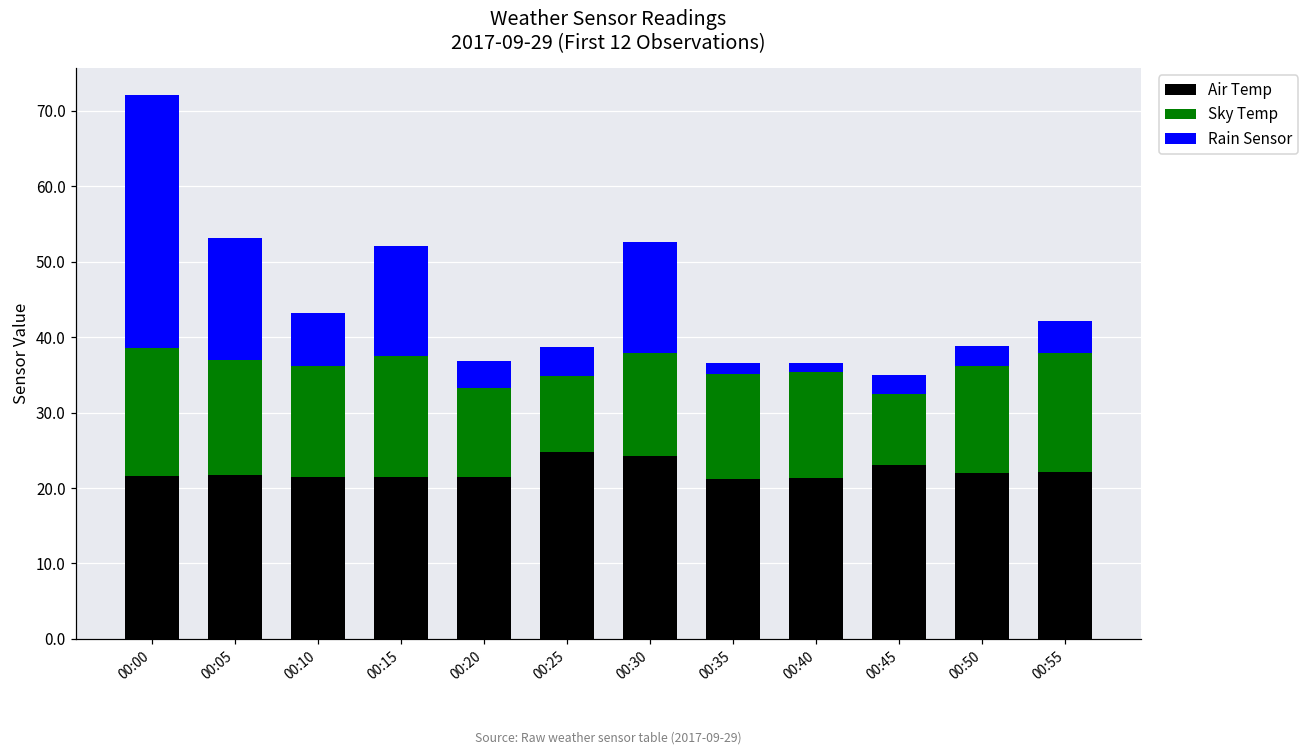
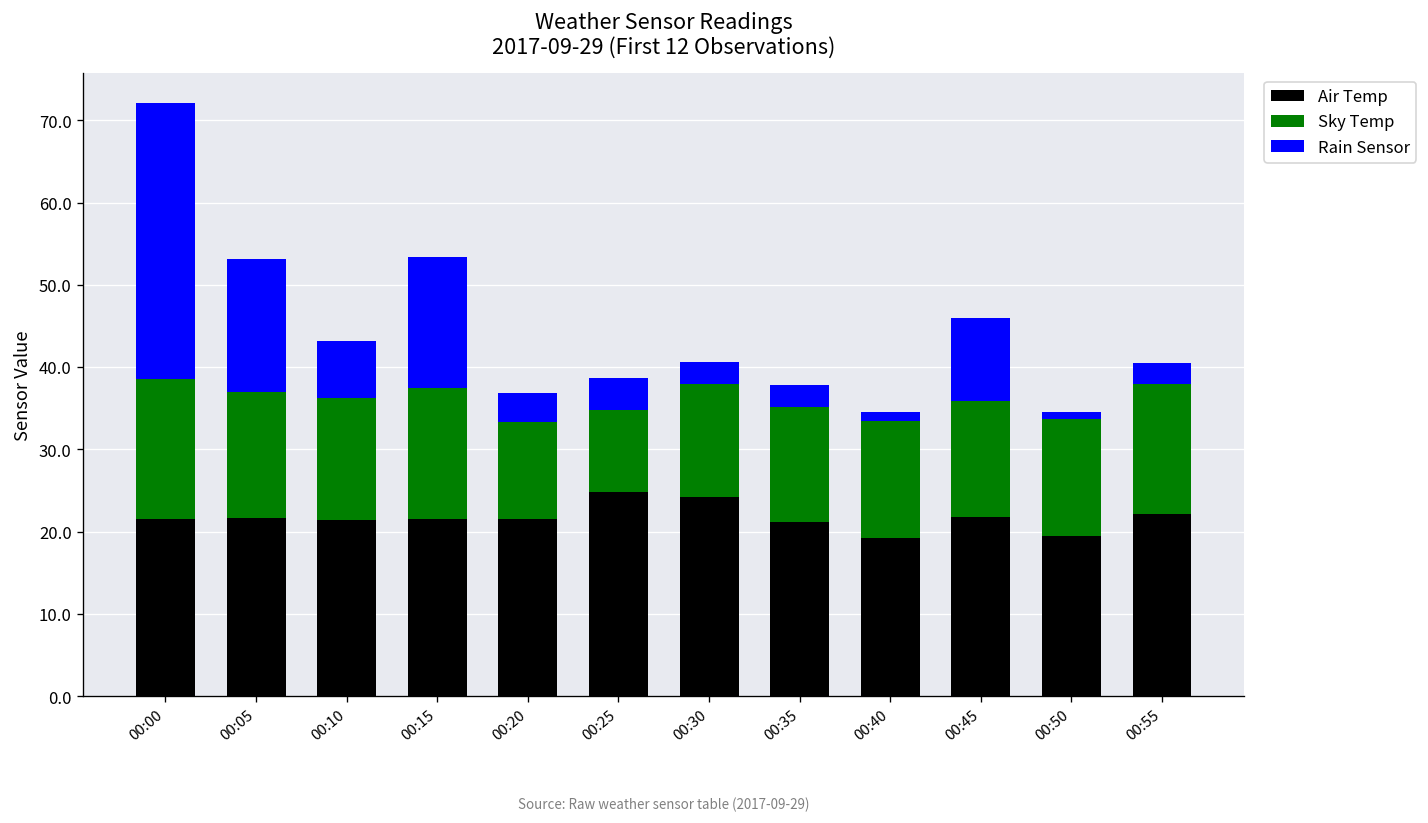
  {
    "Air Temp": {
      "00:00": 22,
      "00:05": 22,
      "00:10": 21,
      "00:15": 22,
      "00:20": 22,
      "00:25": 25,
      "00:30": 24,
      "00:35": 21,
-     "00:40": 21,
-     "00:45": 23,
-     "00:50": 22,
+     "00:40": 19,
+     "00:45": 22,
+     "00:50": 20,
      "00:55": 22
    },
    "Sky Temp": {
      "00:00": 17,
      "00:05": 15,
      "00:10": 15,
      "00:15": 16,
      "00:20": 12,
      "00:25": 10,
      "00:30": 14,
      "00:35": 14,
      "00:40": 14,
-     "00:45": 9,
+     "00:45": 14,
      "00:50": 14,
      "00:55": 16
    },
    "Rain Sensor": {
      "00:00": 33,
      "00:05": 16,
      "00:10": 7,
-     "00:15": 15,
+     "00:15": 16,
      "00:20": 4,
      "00:25": 4,
-     "00:30": 15,
-     "00:35": 2,
+     "00:30": 3,
+     "00:35": 3,
      "00:40": 1,
-     "00:45": 3,
-     "00:50": 3,
-     "00:55": 4
+     "00:45": 10,
+     "00:50": 1,
+     "00:55": 3
    }
  }
